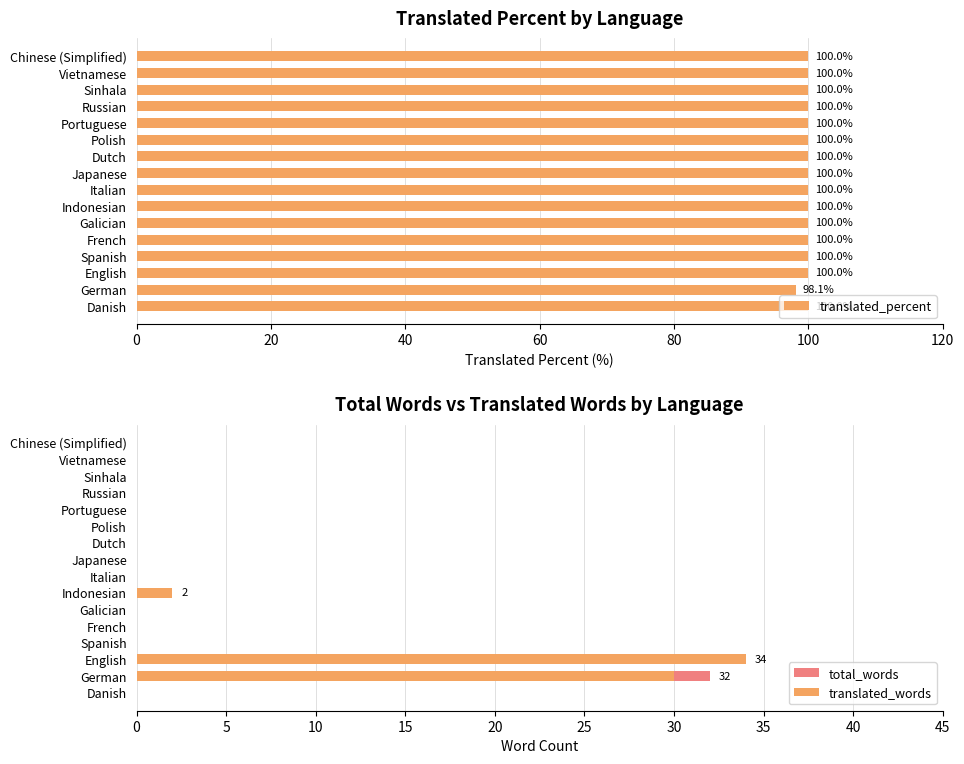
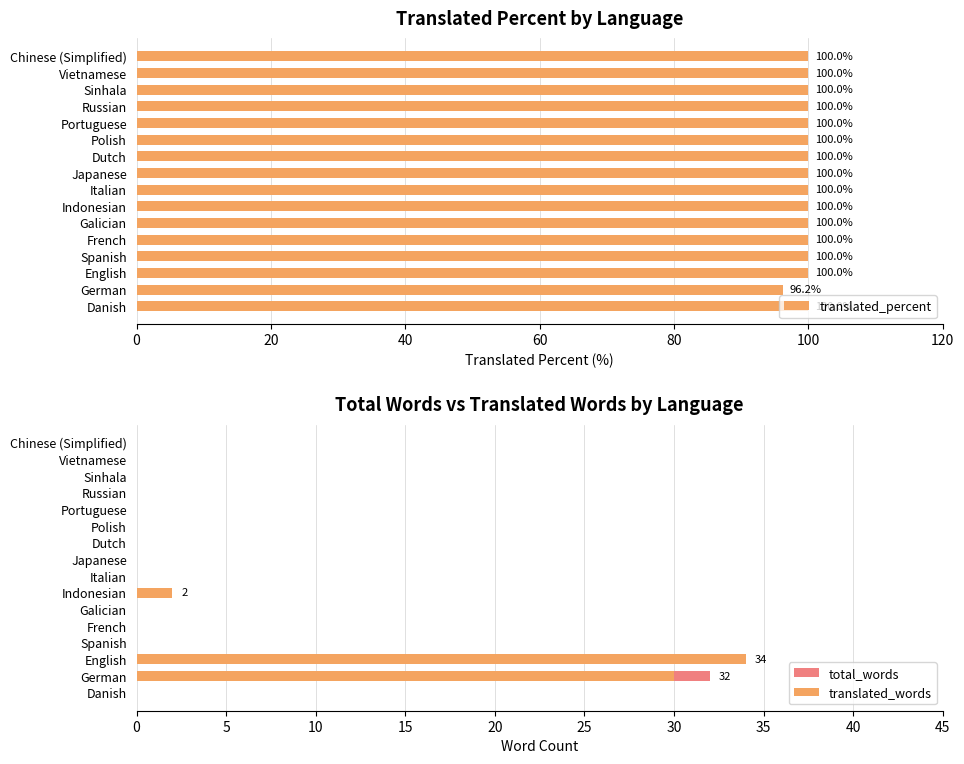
  {
    "Translated Percent by Language": {
      "Chinese (Simplified)": "100.0%",
      "Vietnamese": "100.0%",
      "Sinhala": "100.0%",
      "Russian": "100.0%",
      "Portuguese": "100.0%",
      "Polish": "100.0%",
      "Dutch": "100.0%",
      "Japanese": "100.0%",
      "Italian": "100.0%",
      "Indonesian": "100.0%",
      "Galician": "100.0%",
      "French": "100.0%",
      "Spanish": "100.0%",
      "English": "100.0%",
-     "German": "98.1%"
+     "German": "96.2%"
    }
  }
